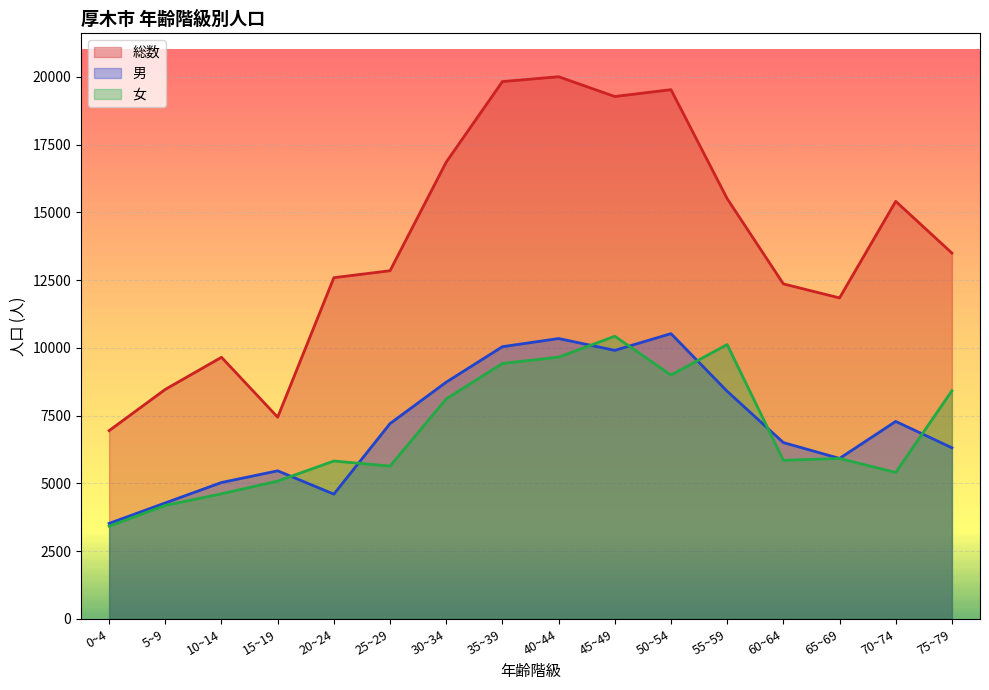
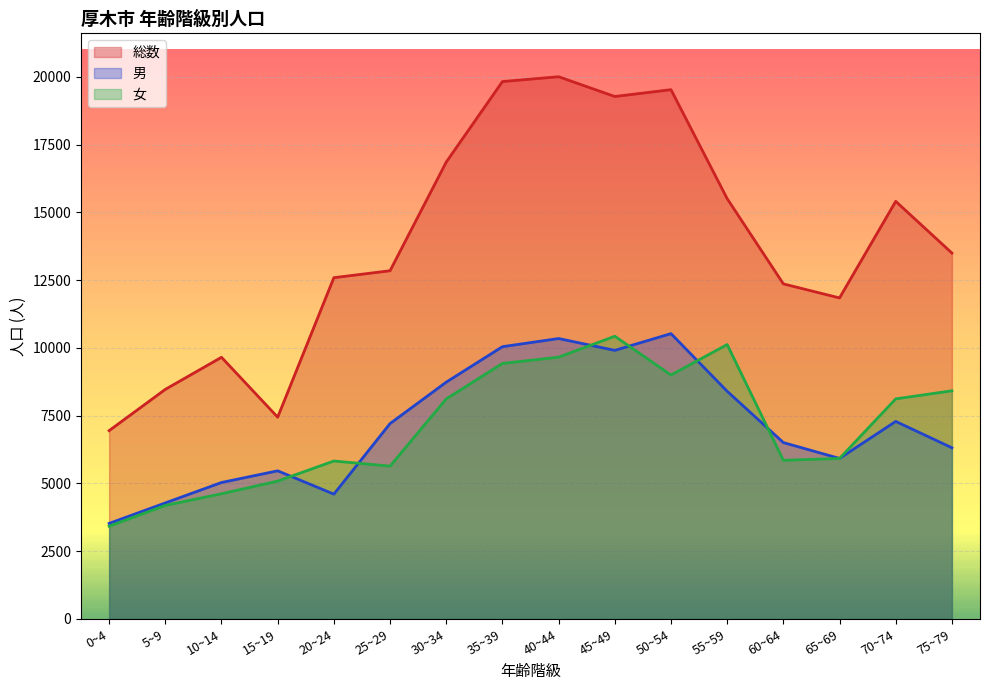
  {
    "総数": {
      "0~4": 6900,
      "5~9": 8500,
      "10~14": 9700,
      "15~19": 7400,
      "20~24": 12600,
      "25~29": 12800,
      "30~34": 16900,
      "35~39": 19800,
      "40~44": 20000,
      "45~49": 19300,
      "50~54": 19500,
      "55~59": 15500,
      "60~64": 12400,
      "65~69": 11800,
      "70~74": 15400,
      "75~79": 13500
    },
    "男": {
      "0~4": 3500,
      "10~14": 5000,
      "15~19": 5500,
      "20~24": 4600,
      "25~29": 7200,
      "30~34": 8700,
      "35~39": 10000,
      "40~44": 10300,
      "45~49": 9900,
      "50~54": 10500,
      "55~59": 8400,
      "60~64": 6500,
      "70~74": 7300,
      "75~79": 6300
    },
    "女": {
      "0~4": 3400,
      "10~14": 4600,
      "15~19": 5100,
      "20~24": 5800,
      "25~29": 5600,
      "30~34": 8100,
      "35~39": 9400,
      "40~44": 9700,
      "45~49": 10400,
      "50~54": 9000,
      "55~59": 10100,
      "60~64": 5900,
-     "70~74": 5400,
+     "70~74": 8100,
      "75~79": 8400
    }
  }
